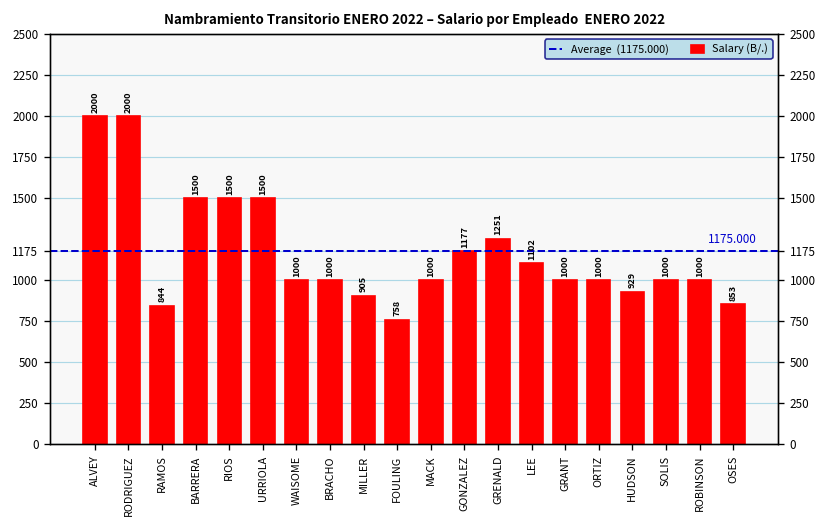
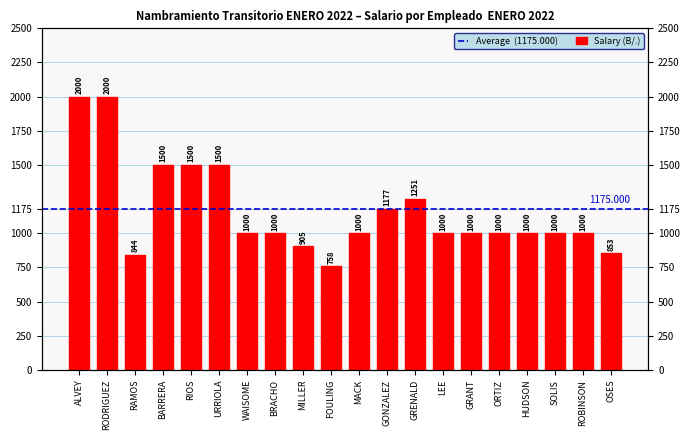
  {
    "ALVEY": 2000,
    "RODRIGUEZ": 2000,
    "RAMOS": 844,
    "BARRERA": 1500,
    "RIOS": 1500,
    "URRIOLA": 1500,
    "WAISOME": 1000,
    "BRACHO": 1000,
    "MILLER": 905,
    "FOULING": 758,
    "MACK": 1000,
    "GONZALEZ": 1177,
    "GRENALD": 1251,
-   "LEE": 1102,
+   "LEE": 1000,
    "GRANT": 1000,
    "ORTIZ": 1000,
-   "HUDSON": 929,
+   "HUDSON": 1000,
    "SOLIS": 1000,
    "ROBINSON": 1000,
    "OSES": 853
  }
